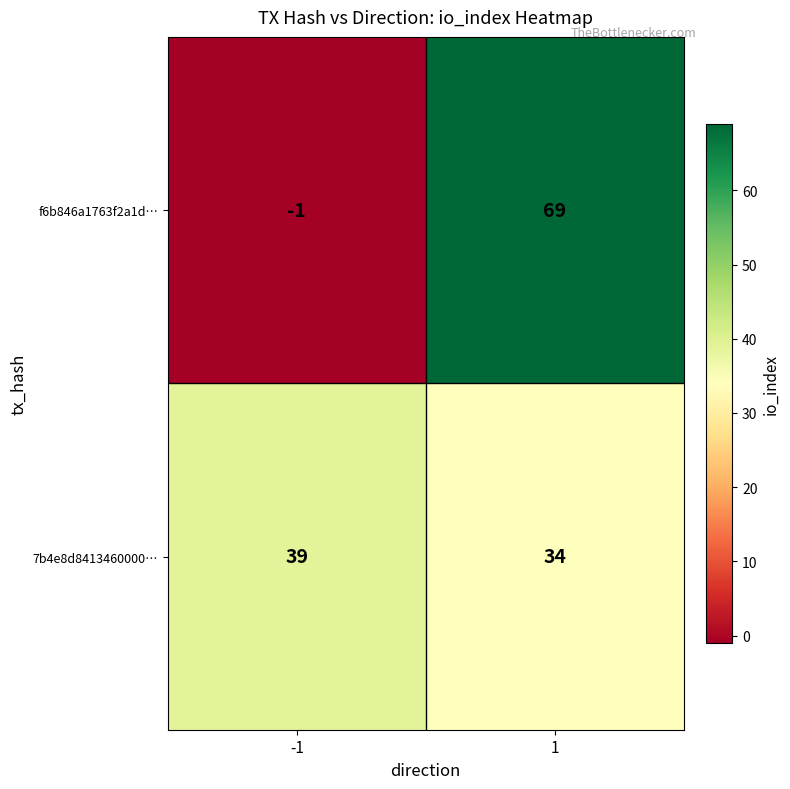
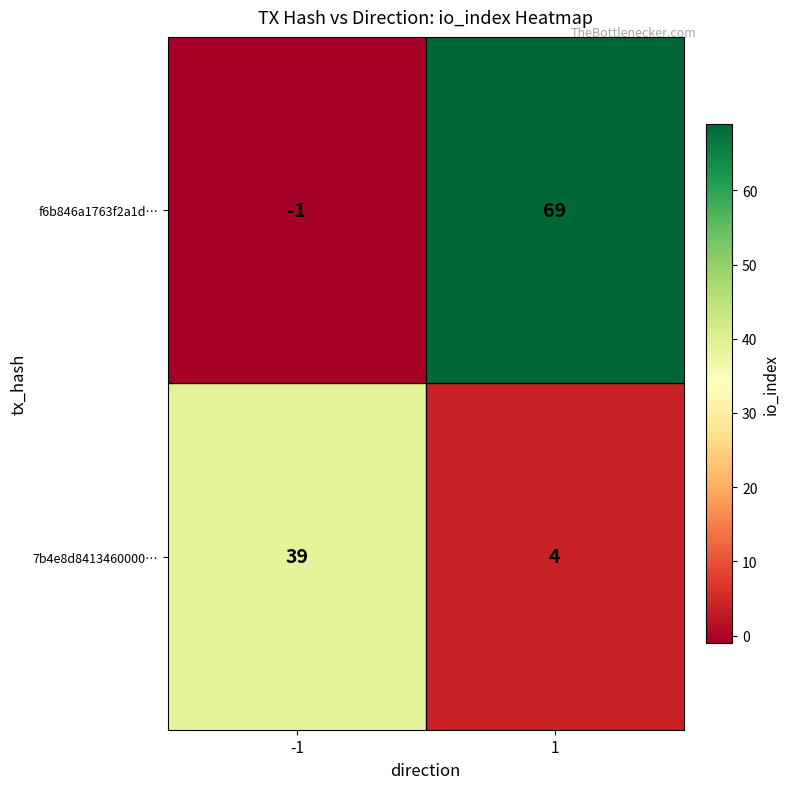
  {
    "f6b846a1763f2a1d…": {
      "-1": -1,
      "1": 69
    },
    "7b4e8d8413460000…": {
      "-1": 39,
-     "1": 34
+     "1": 4
    }
  }
